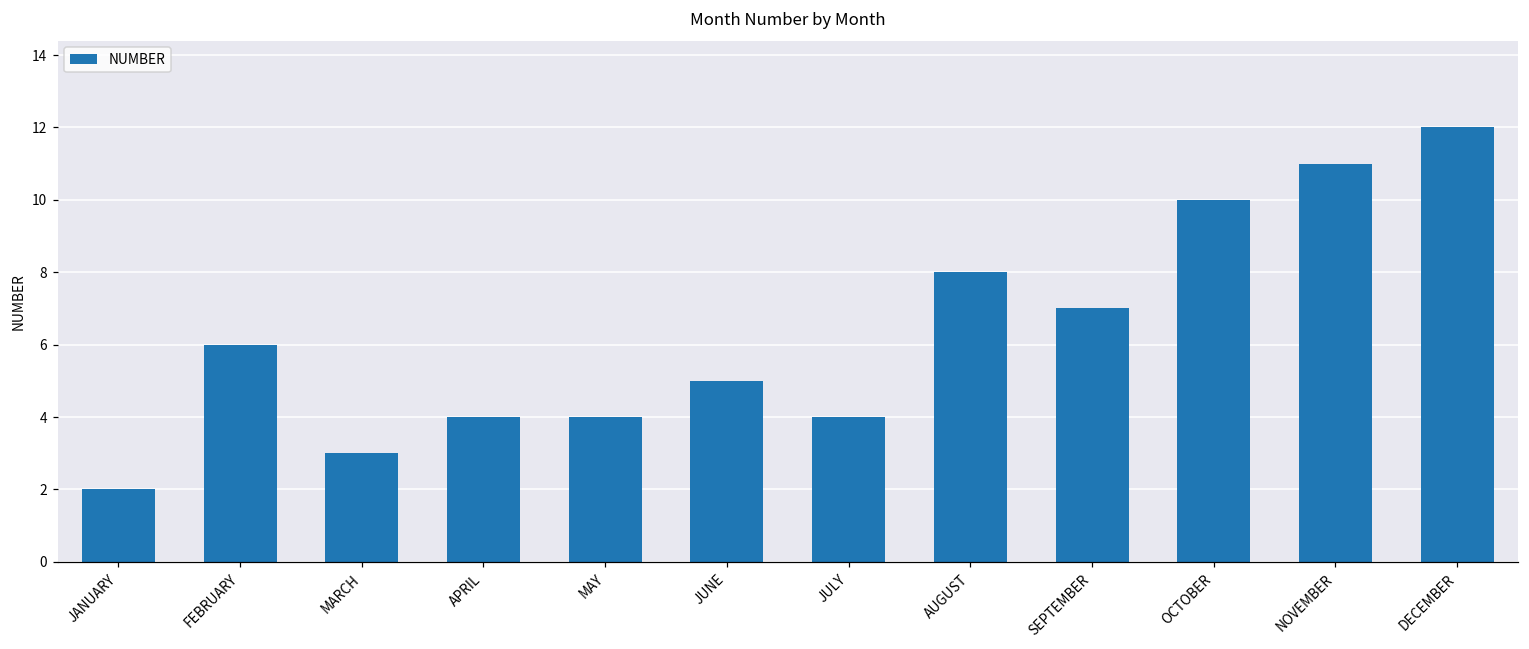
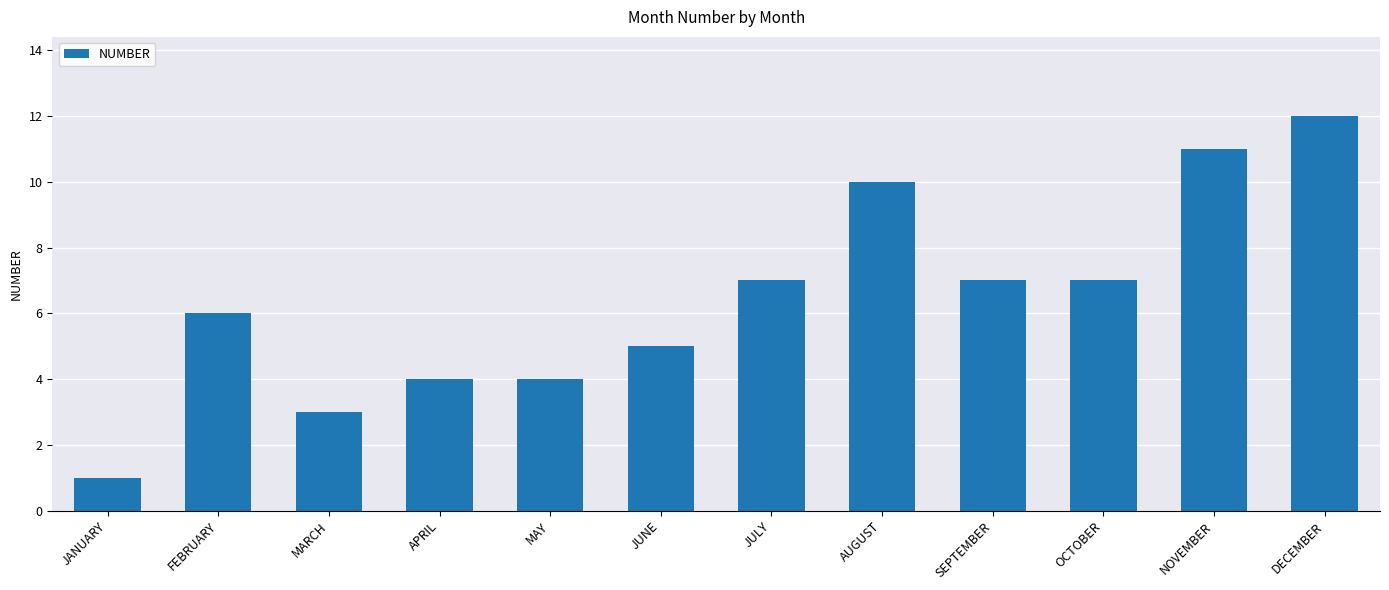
  {
-   "JANUARY": 2,
+   "JANUARY": 1,
    "FEBRUARY": 6,
    "MARCH": 3,
    "APRIL": 4,
    "MAY": 4,
    "JUNE": 5,
-   "JULY": 4,
-   "AUGUST": 8,
+   "JULY": 7,
+   "AUGUST": 10,
    "SEPTEMBER": 7,
-   "OCTOBER": 10,
+   "OCTOBER": 7,
    "NOVEMBER": 11,
    "DECEMBER": 12
  }
